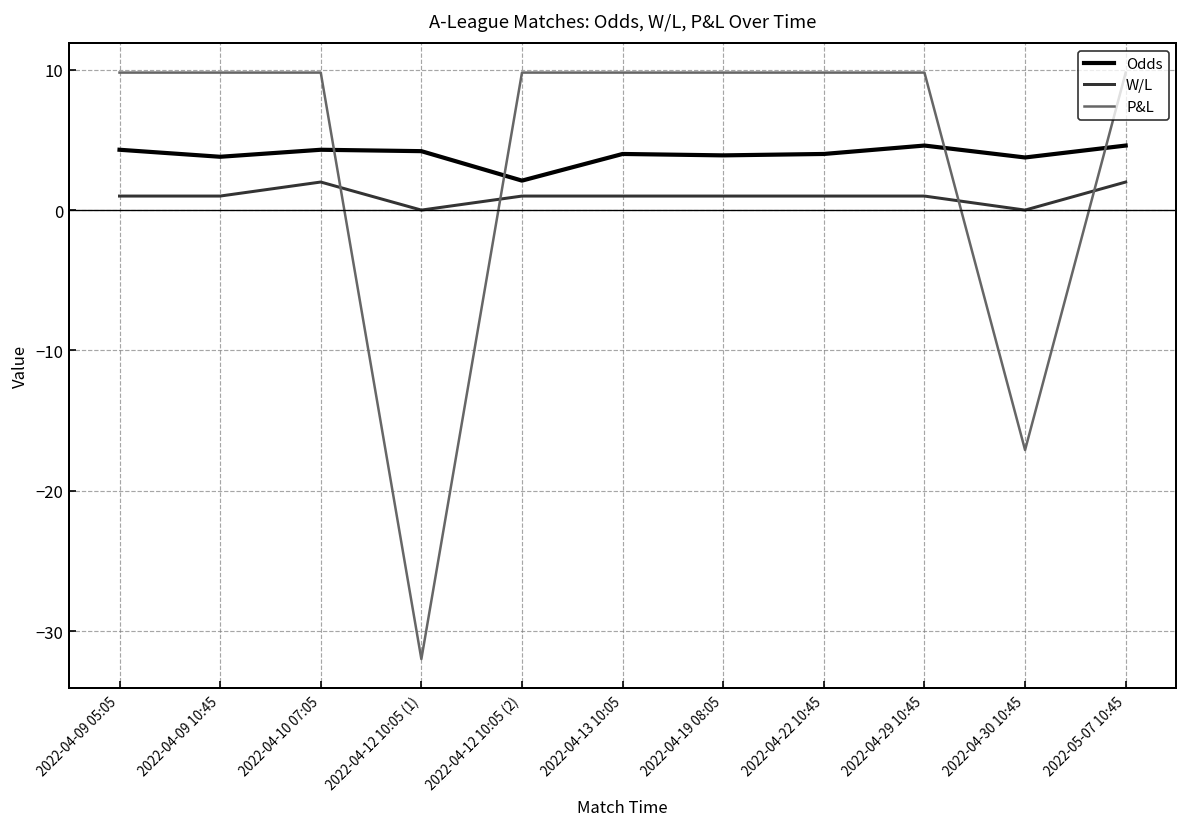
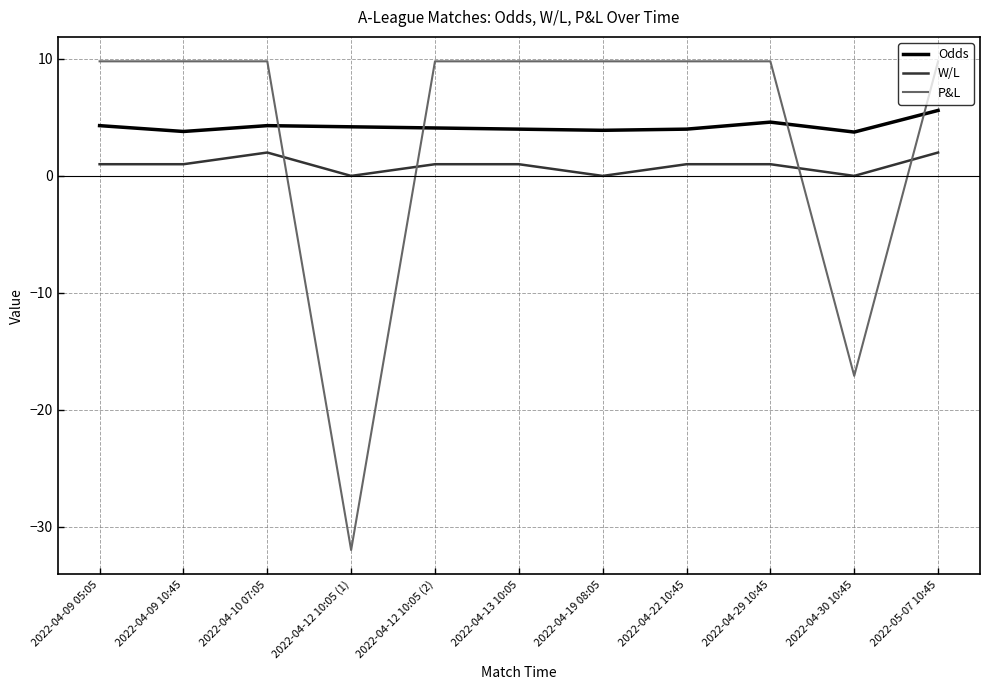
  {
    "Odds": {
      "2022-04-09 05:05": 4.3,
      "2022-04-09 10:45": 3.8,
      "2022-04-10 07:05": 4.3,
      "2022-04-12 10:05 (1)": 4.2,
-     "2022-04-12 10:05 (2)": 2.1,
+     "2022-04-12 10:05 (2)": 4.1,
      "2022-04-13 10:05": 4.0,
      "2022-04-19 08:05": 3.9,
      "2022-04-22 10:45": 4.0,
      "2022-04-29 10:45": 4.6,
      "2022-04-30 10:45": 3.8,
-     "2022-05-07 10:45": 4.6
+     "2022-05-07 10:45": 5.6
    },
    "W/L": {
      "2022-04-09 05:05": 1,
      "2022-04-09 10:45": 1,
      "2022-04-10 07:05": 2,
      "2022-04-12 10:05 (1)": 0,
      "2022-04-12 10:05 (2)": 1,
      "2022-04-13 10:05": 1,
-     "2022-04-19 08:05": 1,
+     "2022-04-19 08:05": 0,
      "2022-04-22 10:45": 1,
      "2022-04-29 10:45": 1,
      "2022-04-30 10:45": 0,
      "2022-05-07 10:45": 2
    },
    "P&L": {
      "2022-04-09 05:05": 9.8,
      "2022-04-09 10:45": 9.8,
      "2022-04-10 07:05": 9.8,
      "2022-04-12 10:05 (1)": -32.0,
      "2022-04-12 10:05 (2)": 9.8,
      "2022-04-13 10:05": 9.8,
      "2022-04-19 08:05": 9.8,
      "2022-04-22 10:45": 9.8,
      "2022-04-29 10:45": 9.8,
      "2022-04-30 10:45": -17.1
    }
  }
